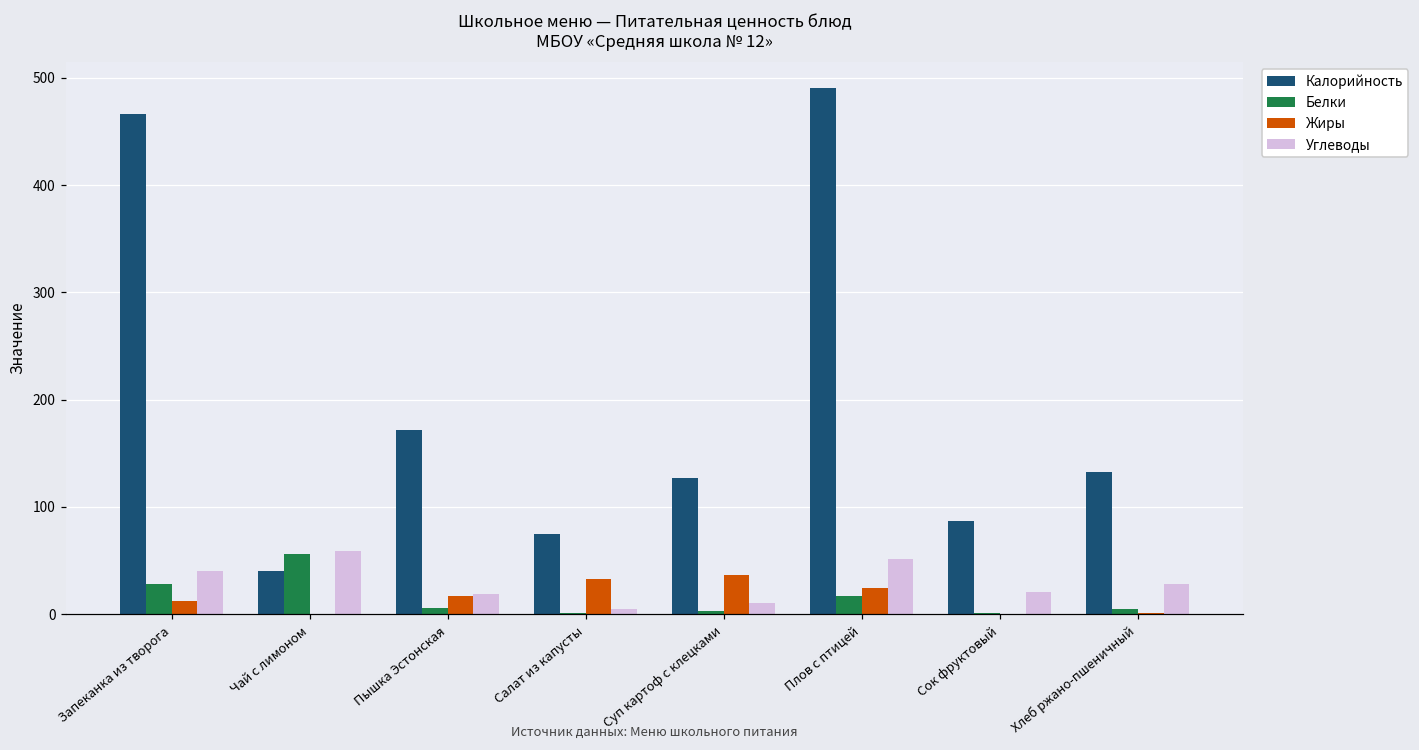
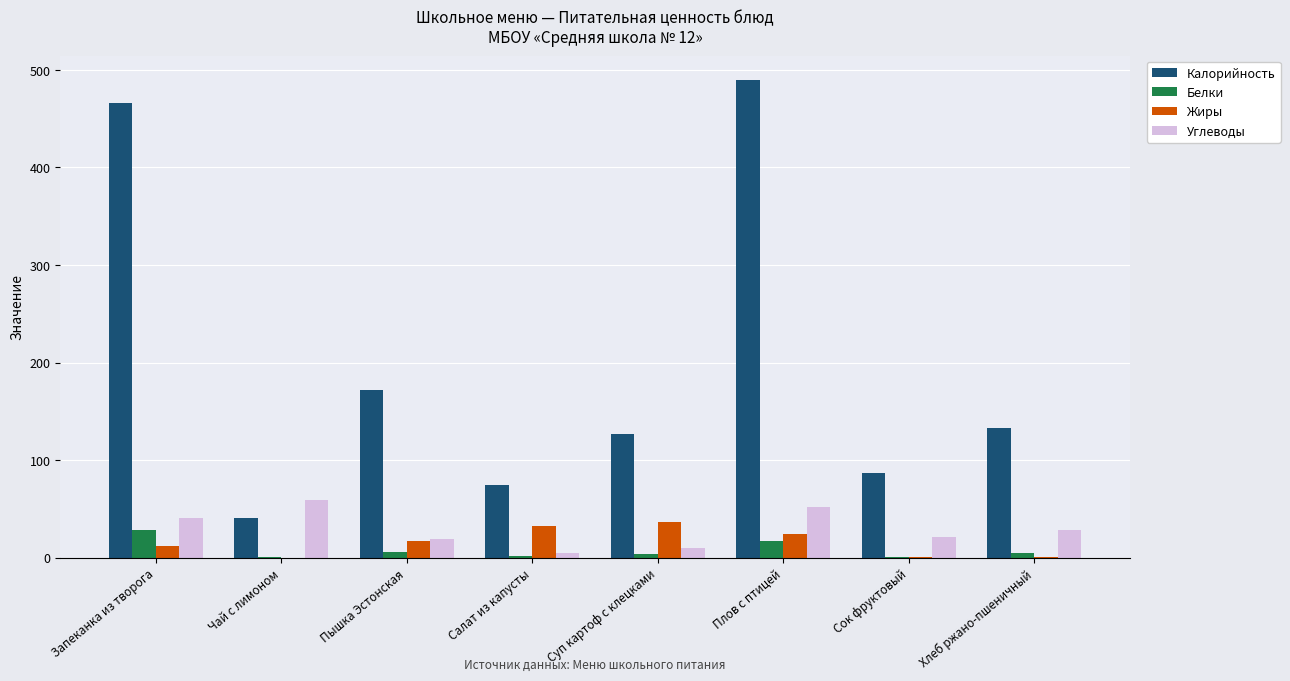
  {
    "Калорийность": {
      "Запеканка из творога": 470,
      "Чай с лимоном": 40,
      "Пышка Эстонская": 170,
      "Салат из капусты": 70,
      "Суп картоф с клецками": 130,
      "Плов с птицей": 490,
      "Сок фруктовый": 90,
      "Хлеб ржано-пшеничный": 130
    },
    "Белки": {
      "Запеканка из творога": 30,
-     "Чай с лимоном": 60,
+     "Чай с лимоном": 0,
      "Пышка Эстонская": 10,
      "Суп картоф с клецками": 0,
      "Плов с птицей": 20,
      "Хлеб ржано-пшеничный": 0
    },
    "Жиры": {
      "Запеканка из творога": 10,
      "Пышка Эстонская": 20,
      "Салат из капусты": 30,
      "Суп картоф с клецками": 40,
      "Плов с птицей": 20
    },
    "Углеводы": {
      "Запеканка из творога": 40,
      "Чай с лимоном": 60,
      "Пышка Эстонская": 20,
      "Салат из капусты": 0,
      "Суп картоф с клецками": 10,
      "Плов с птицей": 50,
      "Сок фруктовый": 20,
      "Хлеб ржано-пшеничный": 30
    }
  }
